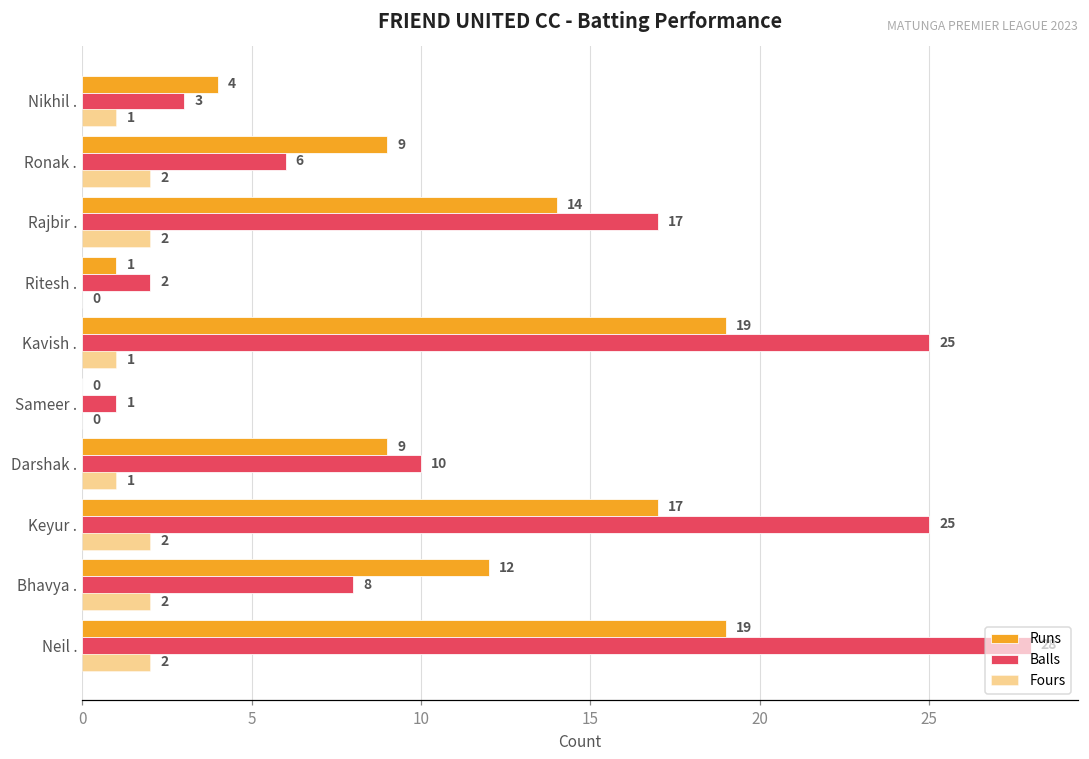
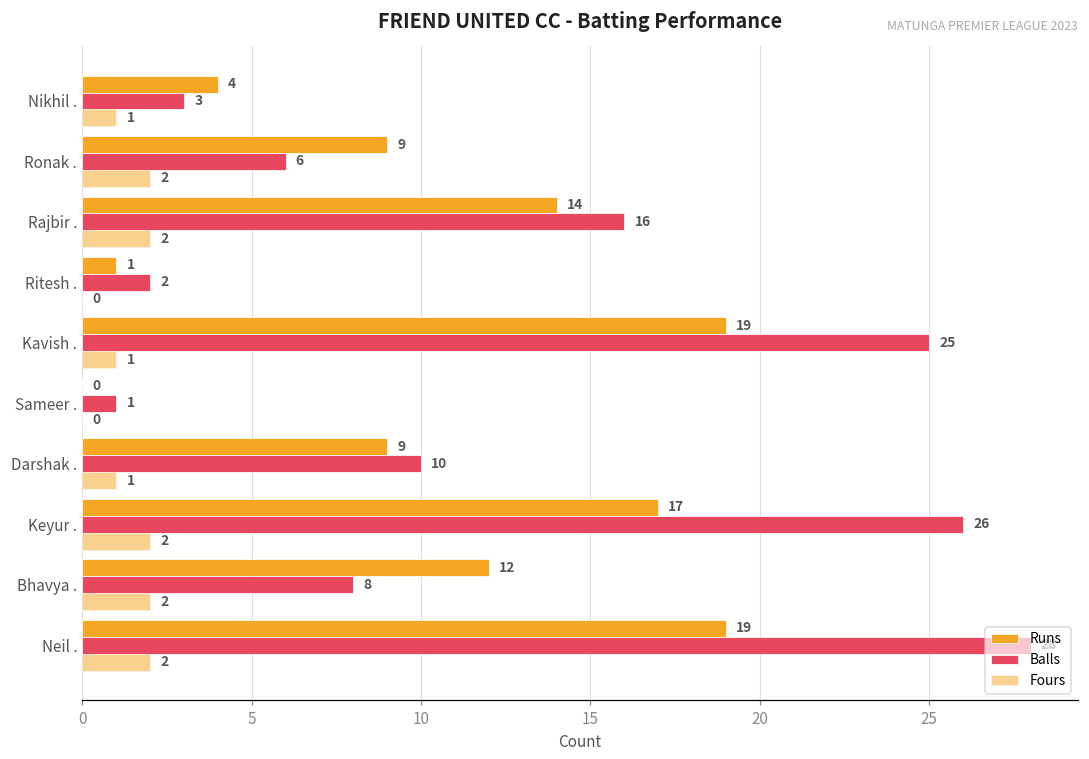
  {
    "Balls": {
      "Nikhil .": 3,
      "Ronak .": 6,
-     "Rajbir .": 17,
+     "Rajbir .": 16,
      "Ritesh .": 2,
      "Kavish .": 25,
      "Sameer .": 1,
      "Darshak .": 10,
-     "Keyur .": 25,
+     "Keyur .": 26,
      "Bhavya .": 8
    }
  }
